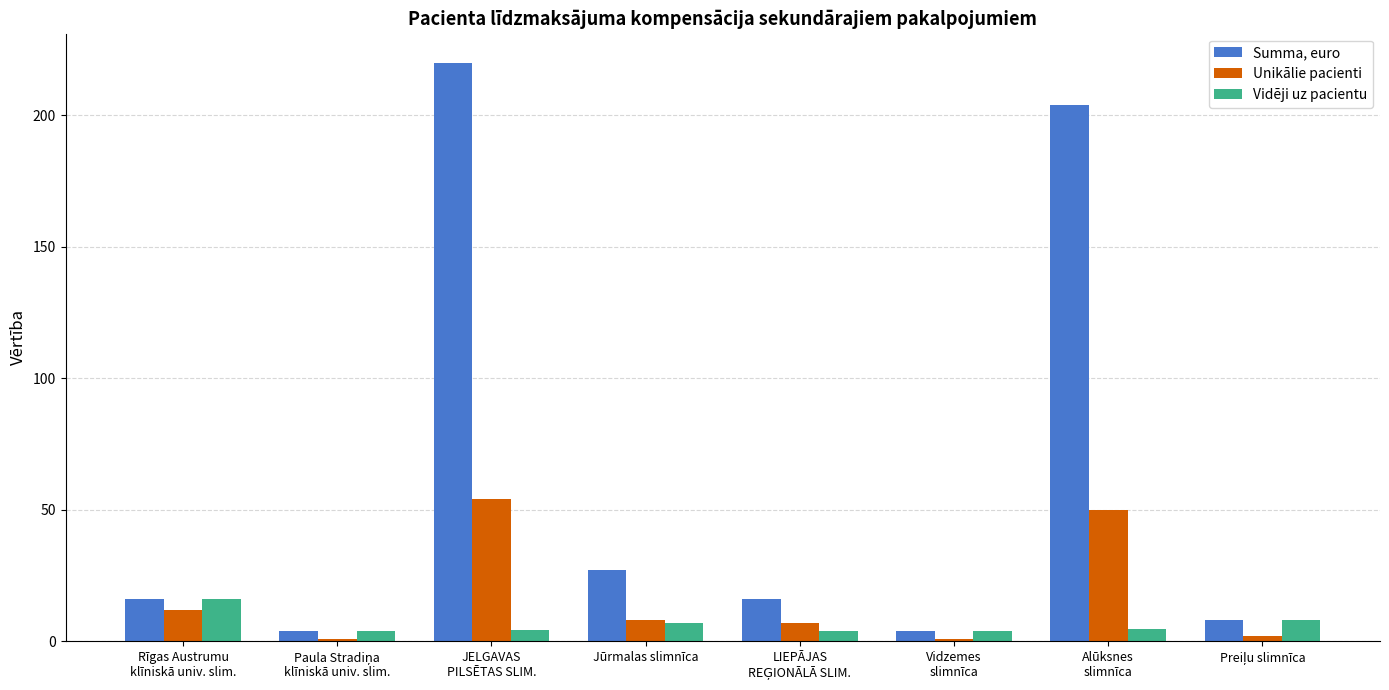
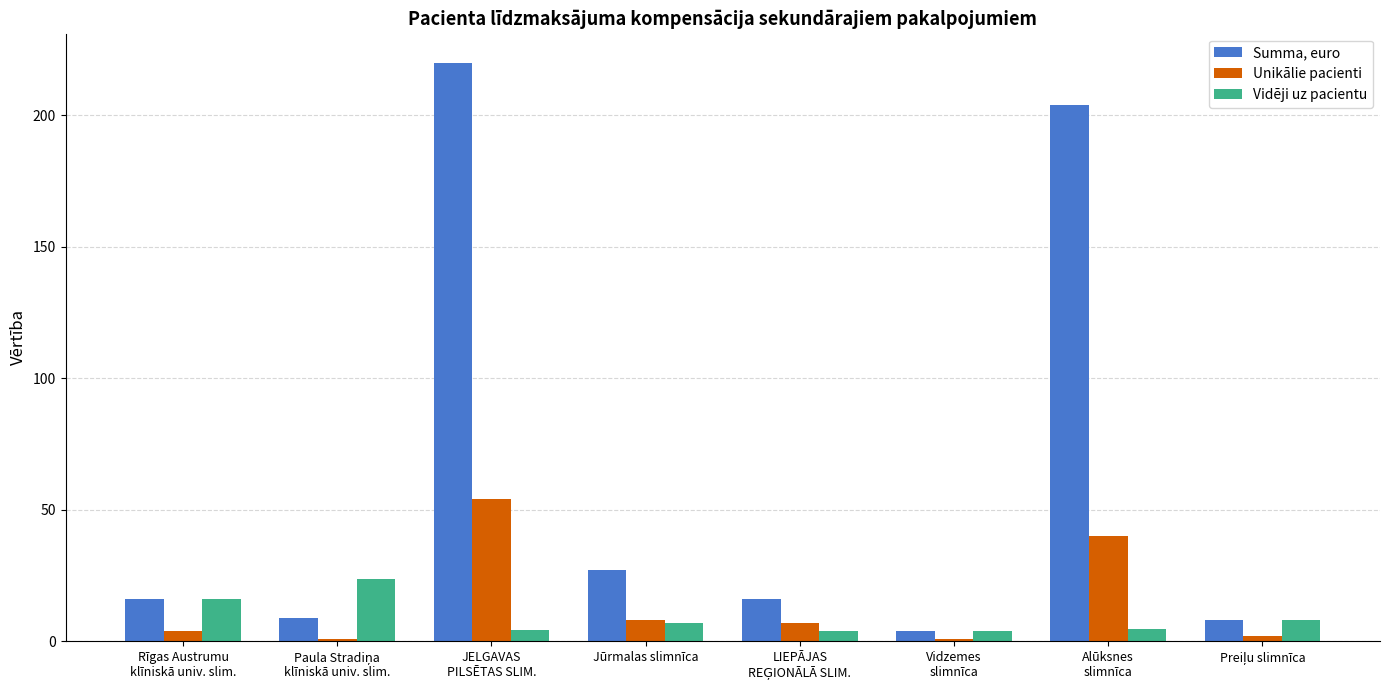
  {
    "Summa, euro": {
      "Rīgas Austrumu klīniskā univ. slim.": 16,
-     "Paula Stradiņa klīniskā univ. slim.": 4,
+     "Paula Stradiņa klīniskā univ. slim.": 9,
      "JELGAVAS PILSĒTAS SLIM.": 220,
      "Jūrmalas slimnīca": 27,
      "LIEPĀJAS REĢIONĀLĀ SLIM.": 16,
      "Vidzemes slimnīca": 4,
      "Alūksnes slimnīca": 204,
      "Preiļu slimnīca": 8
    },
    "Unikālie pacienti": {
-     "Rīgas Austrumu klīniskā univ. slim.": 12,
+     "Rīgas Austrumu klīniskā univ. slim.": 4,
      "Paula Stradiņa klīniskā univ. slim.": 1,
      "JELGAVAS PILSĒTAS SLIM.": 54,
      "Jūrmalas slimnīca": 8,
      "LIEPĀJAS REĢIONĀLĀ SLIM.": 7,
      "Vidzemes slimnīca": 1,
-     "Alūksnes slimnīca": 50,
+     "Alūksnes slimnīca": 40,
      "Preiļu slimnīca": 2
    },
    "Vidēji uz pacientu": {
      "Rīgas Austrumu klīniskā univ. slim.": 16,
-     "Paula Stradiņa klīniskā univ. slim.": 4,
+     "Paula Stradiņa klīniskā univ. slim.": 24,
      "JELGAVAS PILSĒTAS SLIM.": 4,
      "Jūrmalas slimnīca": 7,
      "LIEPĀJAS REĢIONĀLĀ SLIM.": 4,
      "Vidzemes slimnīca": 4,
      "Alūksnes slimnīca": 5,
      "Preiļu slimnīca": 8
    }
  }
